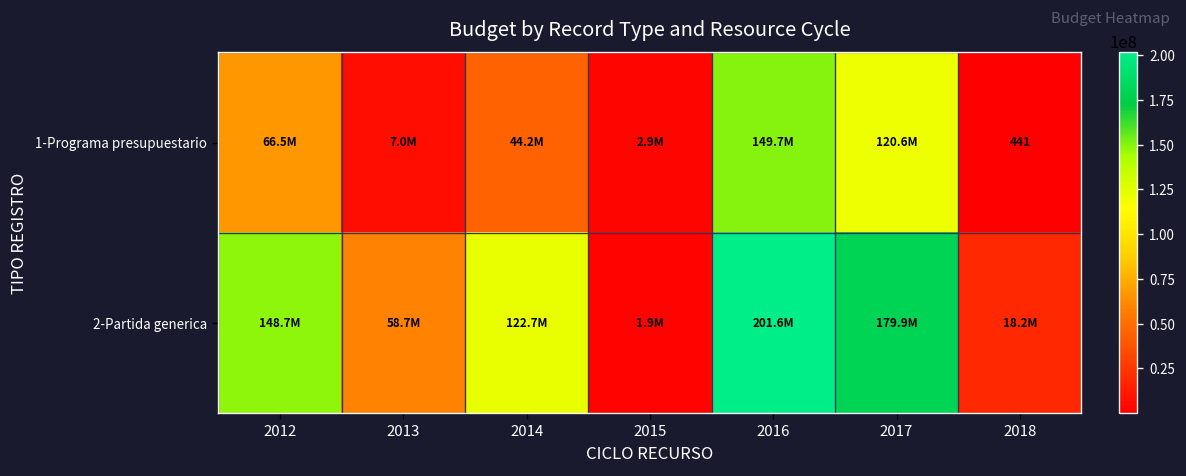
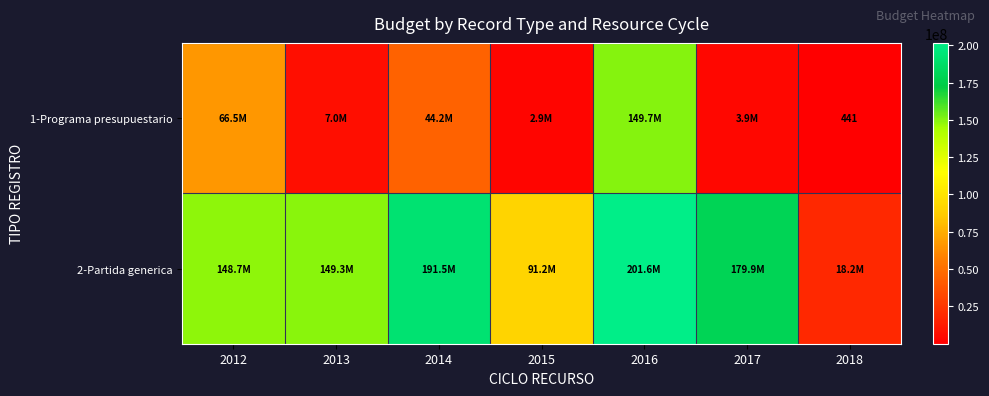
  {
    "1-Programa presupuestario": {
      "2012": "66.5M",
      "2013": "7.0M",
      "2014": "44.2M",
      "2015": "2.9M",
      "2016": "149.7M",
-     "2017": "120.6M",
+     "2017": "3.9M",
      "2018": "441"
    },
    "2-Partida generica": {
      "2012": "148.7M",
-     "2013": "58.7M",
-     "2014": "122.7M",
-     "2015": "1.9M",
+     "2013": "149.3M",
+     "2014": "191.5M",
+     "2015": "91.2M",
      "2016": "201.6M",
      "2017": "179.9M",
      "2018": "18.2M"
    }
  }
